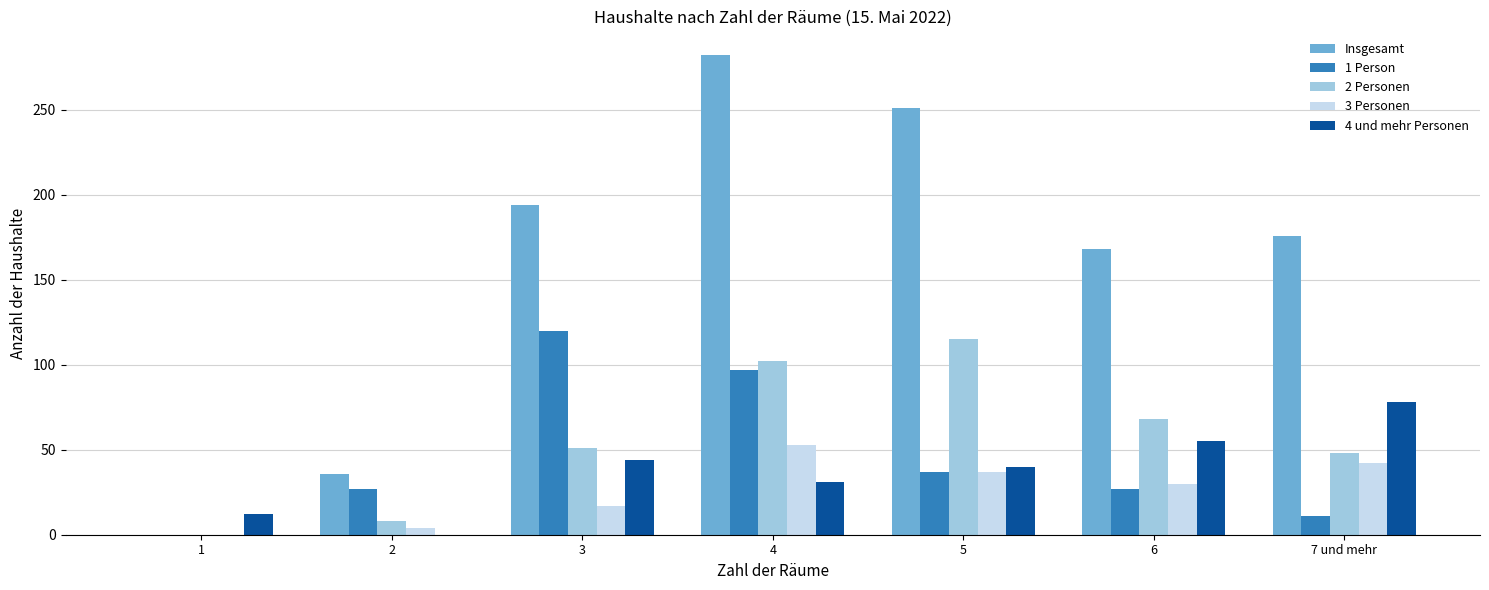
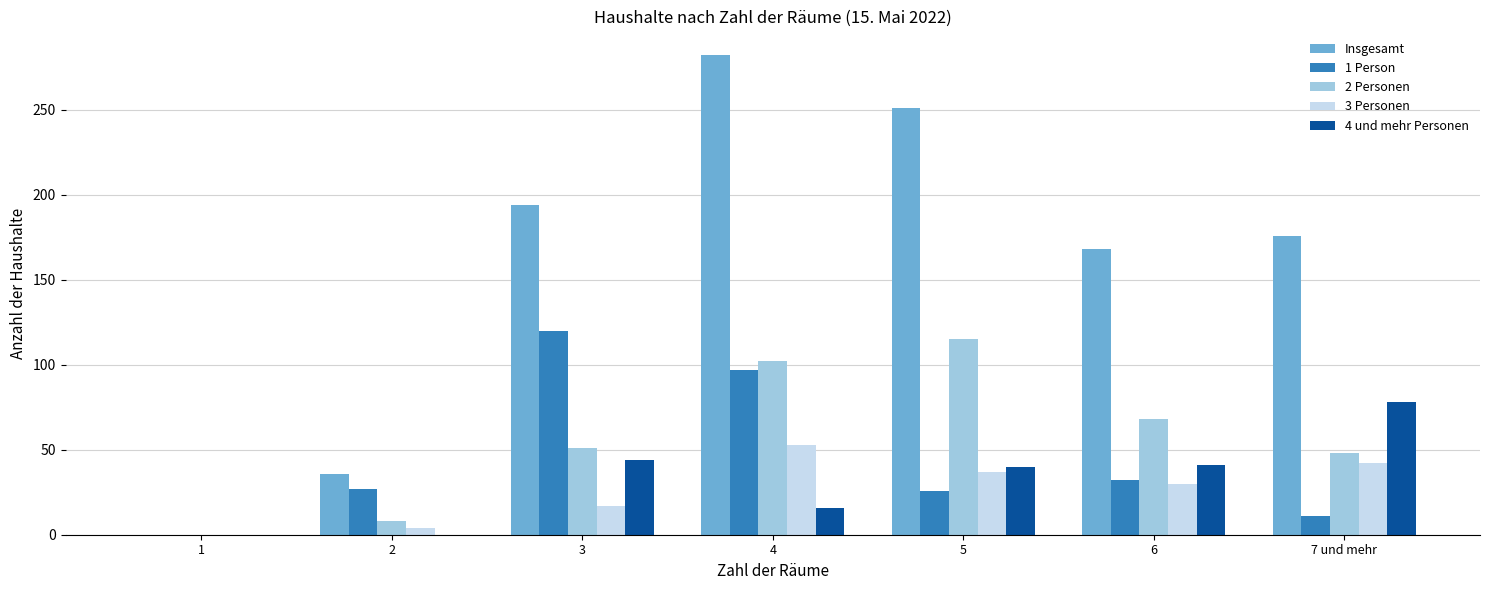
  {
    "1 Person": {
      "1": 0,
      "2": 27,
      "3": 120,
      "4": 97,
-     "5": 37,
-     "6": 27,
+     "5": 26,
+     "6": 32,
      "7 und mehr": 11
    },
    "4 und mehr Personen": {
-     "1": 12,
+     "1": 0,
      "2": 0,
      "3": 44,
-     "4": 31,
+     "4": 16,
      "5": 40,
-     "6": 55,
+     "6": 41,
      "7 und mehr": 78
    }
  }
